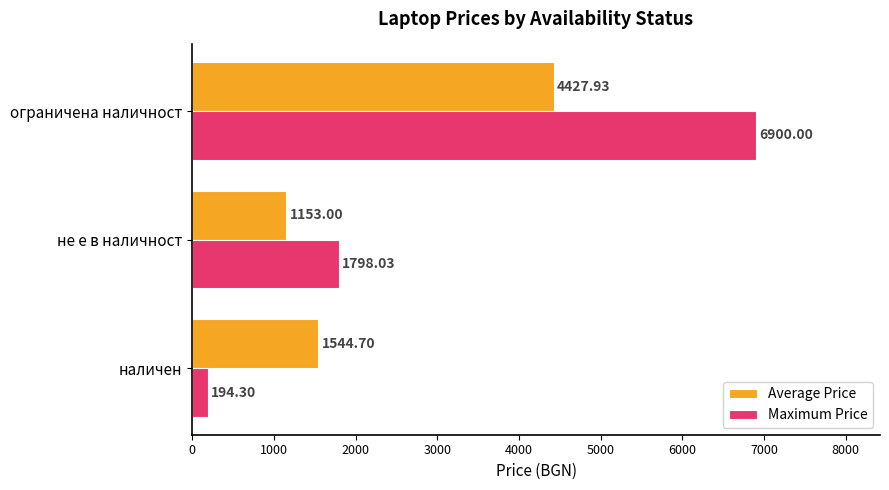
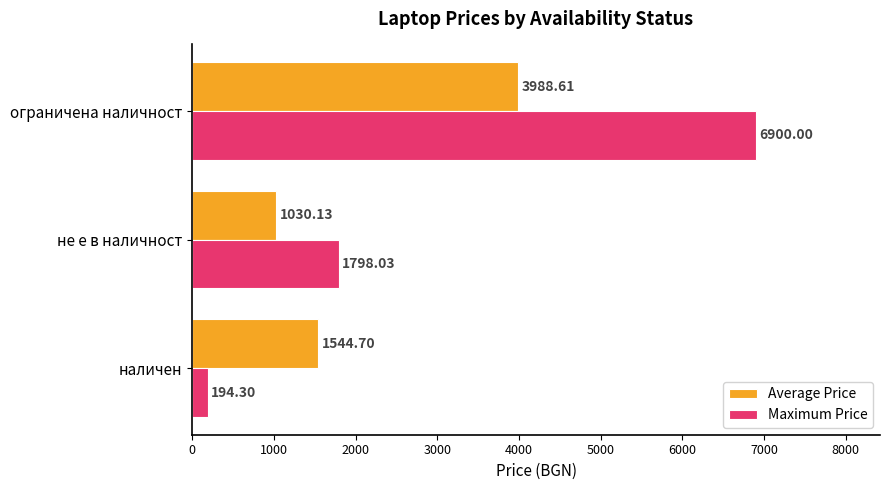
  {
    "Average Price": {
-     "ограничена наличност": 4427.93,
-     "не е в наличност": 1153.00,
+     "ограничена наличност": 3988.61,
+     "не е в наличност": 1030.13,
      "наличен": 1544.70
    },
    "Maximum Price": {
      "ограничена наличност": 6900.00,
      "не е в наличност": 1798.03,
      "наличен": 194.30
    }
  }
